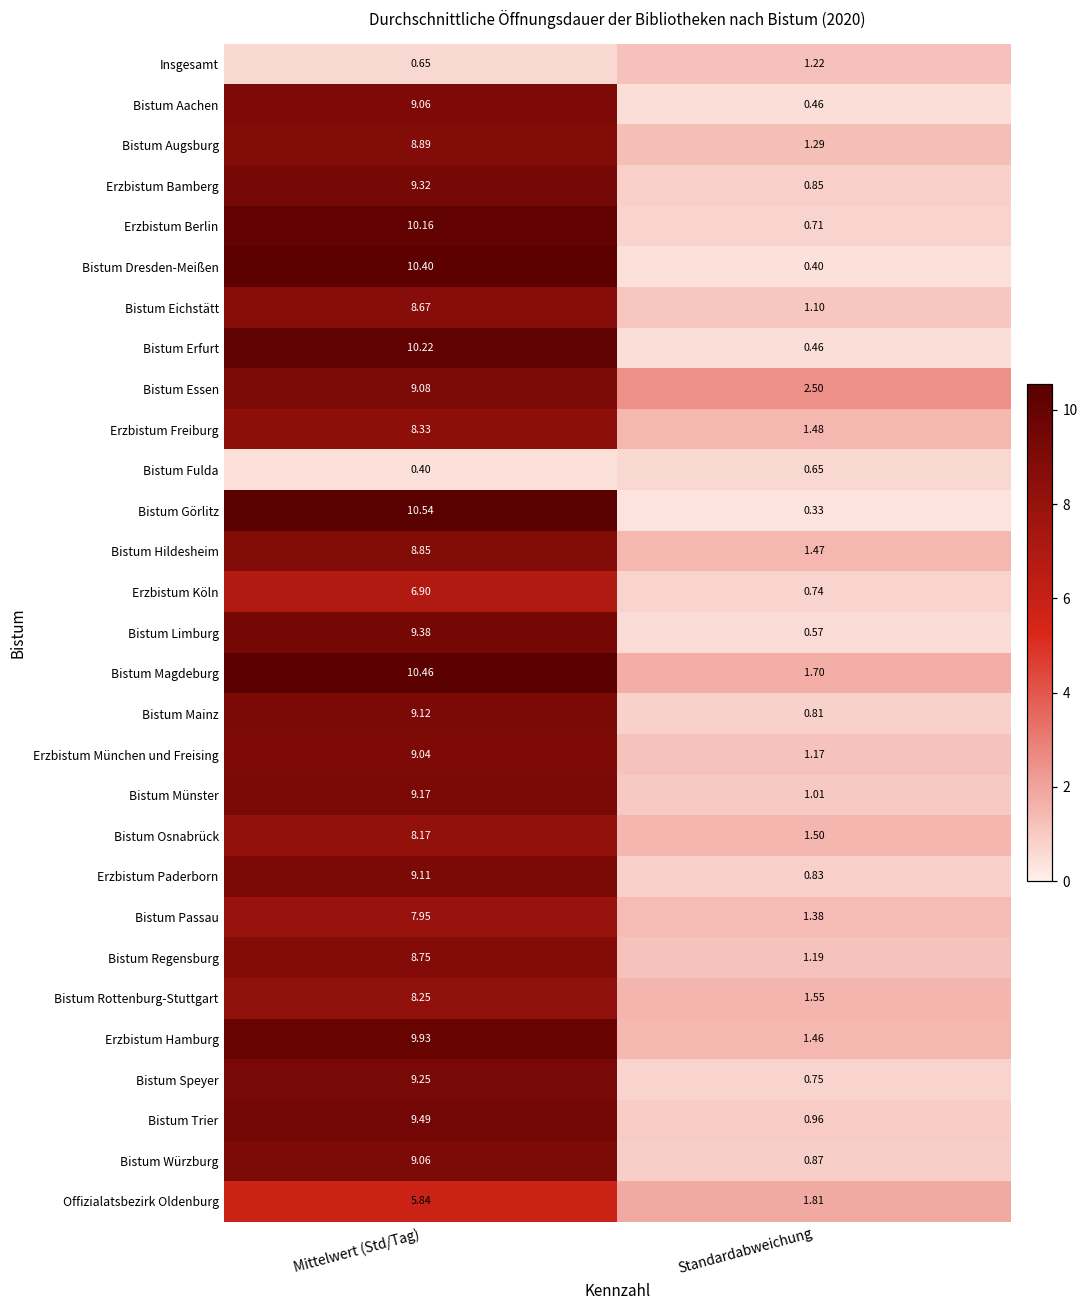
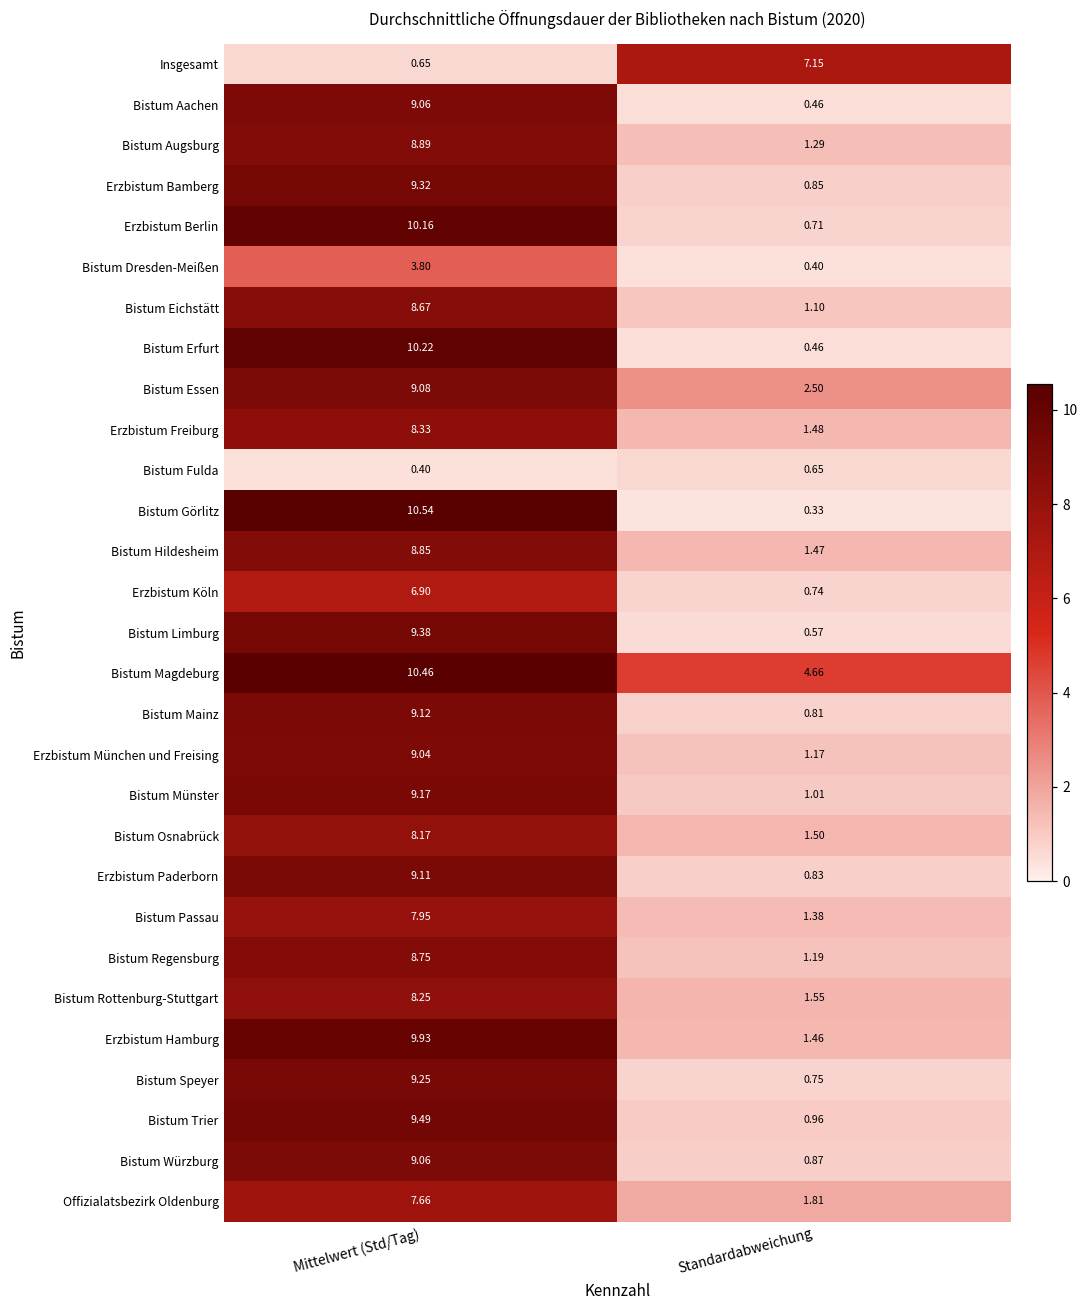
  {
    "Insgesamt": {
      "Mittelwert (Std/Tag)": 0.65,
-     "Standardabweichung": 1.22
+     "Standardabweichung": 7.15
    },
    "Bistum Aachen": {
      "Mittelwert (Std/Tag)": 9.06,
      "Standardabweichung": 0.46
    },
    "Bistum Augsburg": {
      "Mittelwert (Std/Tag)": 8.89,
      "Standardabweichung": 1.29
    },
    "Erzbistum Bamberg": {
      "Mittelwert (Std/Tag)": 9.32,
      "Standardabweichung": 0.85
    },
    "Erzbistum Berlin": {
      "Mittelwert (Std/Tag)": 10.16,
      "Standardabweichung": 0.71
    },
    "Bistum Dresden-Meißen": {
-     "Mittelwert (Std/Tag)": 10.40,
+     "Mittelwert (Std/Tag)": 3.80,
      "Standardabweichung": 0.40
    },
    "Bistum Eichstätt": {
      "Mittelwert (Std/Tag)": 8.67,
      "Standardabweichung": 1.10
    },
    "Bistum Erfurt": {
      "Mittelwert (Std/Tag)": 10.22,
      "Standardabweichung": 0.46
    },
    "Bistum Essen": {
      "Mittelwert (Std/Tag)": 9.08,
      "Standardabweichung": 2.50
    },
    "Erzbistum Freiburg": {
      "Mittelwert (Std/Tag)": 8.33,
      "Standardabweichung": 1.48
    },
    "Bistum Fulda": {
      "Mittelwert (Std/Tag)": 0.40,
      "Standardabweichung": 0.65
    },
    "Bistum Görlitz": {
      "Mittelwert (Std/Tag)": 10.54,
      "Standardabweichung": 0.33
    },
    "Bistum Hildesheim": {
      "Mittelwert (Std/Tag)": 8.85,
      "Standardabweichung": 1.47
    },
    "Erzbistum Köln": {
      "Mittelwert (Std/Tag)": 6.90,
      "Standardabweichung": 0.74
    },
    "Bistum Limburg": {
      "Mittelwert (Std/Tag)": 9.38,
      "Standardabweichung": 0.57
    },
    "Bistum Magdeburg": {
      "Mittelwert (Std/Tag)": 10.46,
-     "Standardabweichung": 1.70
+     "Standardabweichung": 4.66
    },
    "Bistum Mainz": {
      "Mittelwert (Std/Tag)": 9.12,
      "Standardabweichung": 0.81
    },
    "Erzbistum München und Freising": {
      "Mittelwert (Std/Tag)": 9.04,
      "Standardabweichung": 1.17
    },
    "Bistum Münster": {
      "Mittelwert (Std/Tag)": 9.17,
      "Standardabweichung": 1.01
    },
    "Bistum Osnabrück": {
      "Mittelwert (Std/Tag)": 8.17,
      "Standardabweichung": 1.50
    },
    "Erzbistum Paderborn": {
      "Mittelwert (Std/Tag)": 9.11,
      "Standardabweichung": 0.83
    },
    "Bistum Passau": {
      "Mittelwert (Std/Tag)": 7.95,
      "Standardabweichung": 1.38
    },
    "Bistum Regensburg": {
      "Mittelwert (Std/Tag)": 8.75,
      "Standardabweichung": 1.19
    },
    "Bistum Rottenburg-Stuttgart": {
      "Mittelwert (Std/Tag)": 8.25,
      "Standardabweichung": 1.55
    },
    "Erzbistum Hamburg": {
      "Mittelwert (Std/Tag)": 9.93,
      "Standardabweichung": 1.46
    },
    "Bistum Speyer": {
      "Mittelwert (Std/Tag)": 9.25,
      "Standardabweichung": 0.75
    },
    "Bistum Trier": {
      "Mittelwert (Std/Tag)": 9.49,
      "Standardabweichung": 0.96
    },
    "Bistum Würzburg": {
      "Mittelwert (Std/Tag)": 9.06,
      "Standardabweichung": 0.87
    },
    "Offizialatsbezirk Oldenburg": {
-     "Mittelwert (Std/Tag)": 5.84,
+     "Mittelwert (Std/Tag)": 7.66,
      "Standardabweichung": 1.81
    }
  }
